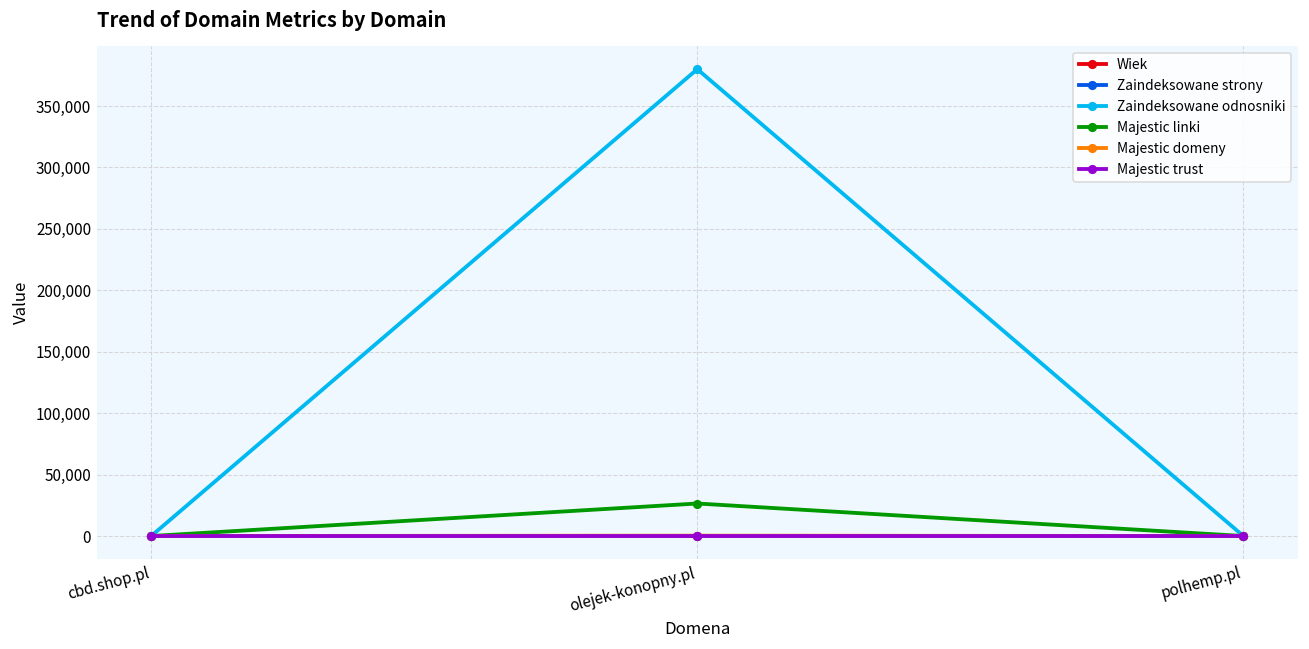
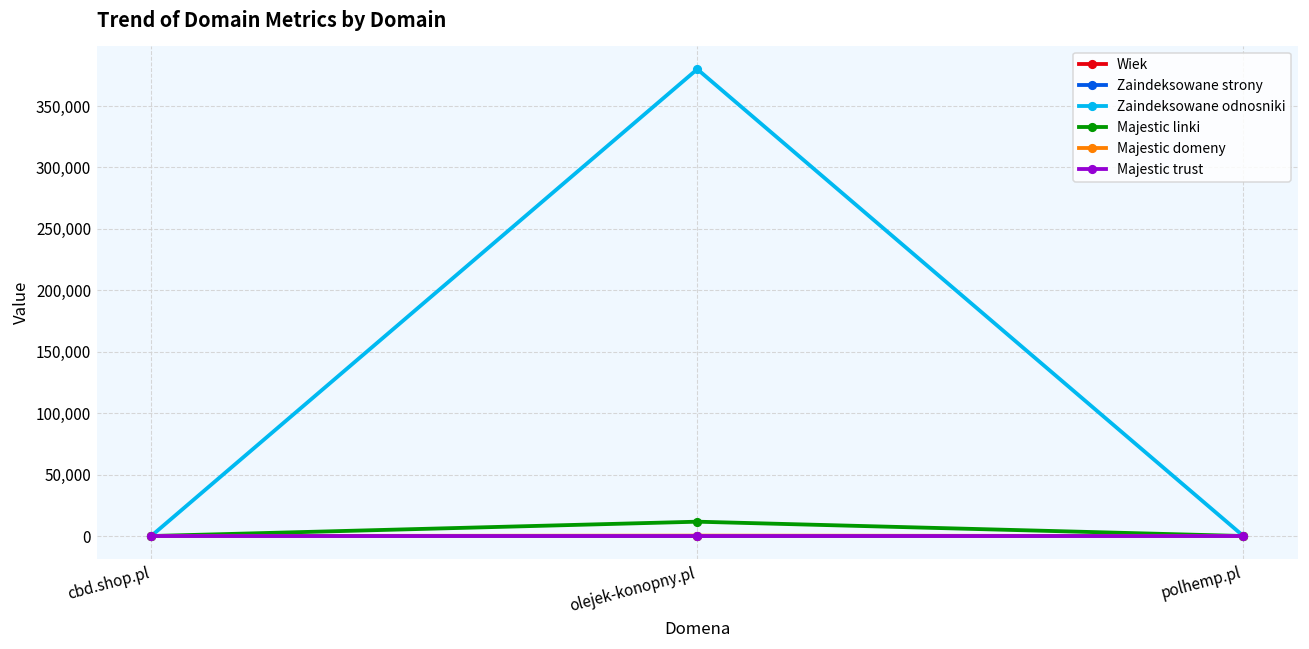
  {
    "Majestic trust": {
      "olejek-konopny.pl": "0"
    },
    "Zaindeksowane odnosniki": {
      "olejek-konopny.pl": "380,000"
    },
    "Majestic linki": {
-     "olejek-konopny.pl": "26,000"
+     "olejek-konopny.pl": "12,000"
    }
  }
